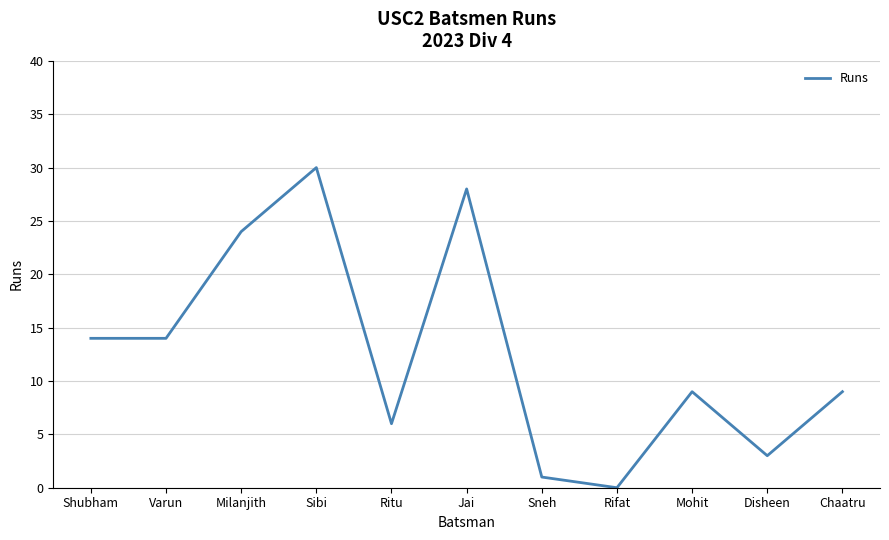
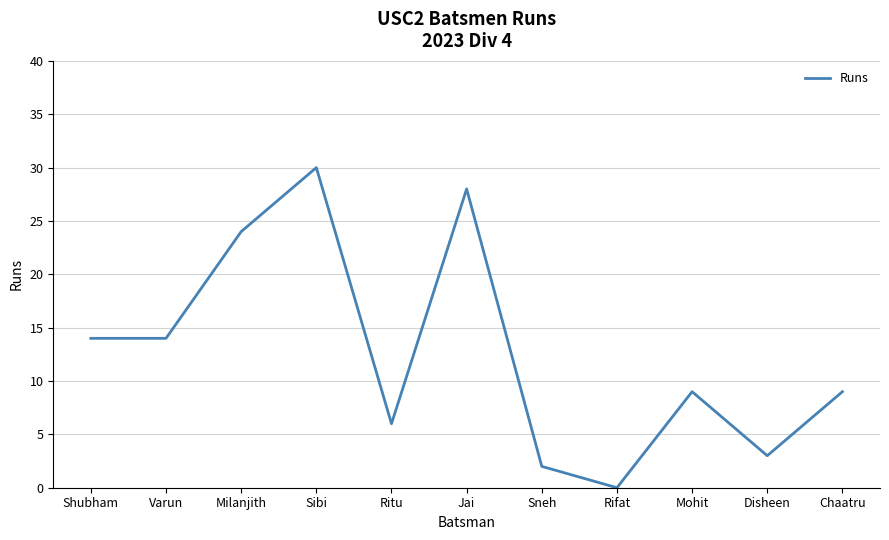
  {
    "Shubham": 14,
    "Varun": 14,
    "Milanjith": 24,
    "Sibi": 30,
    "Ritu": 6,
    "Jai": 28,
-   "Sneh": 1,
+   "Sneh": 2,
    "Rifat": 0,
    "Mohit": 9,
    "Disheen": 3,
    "Chaatru": 9
  }
